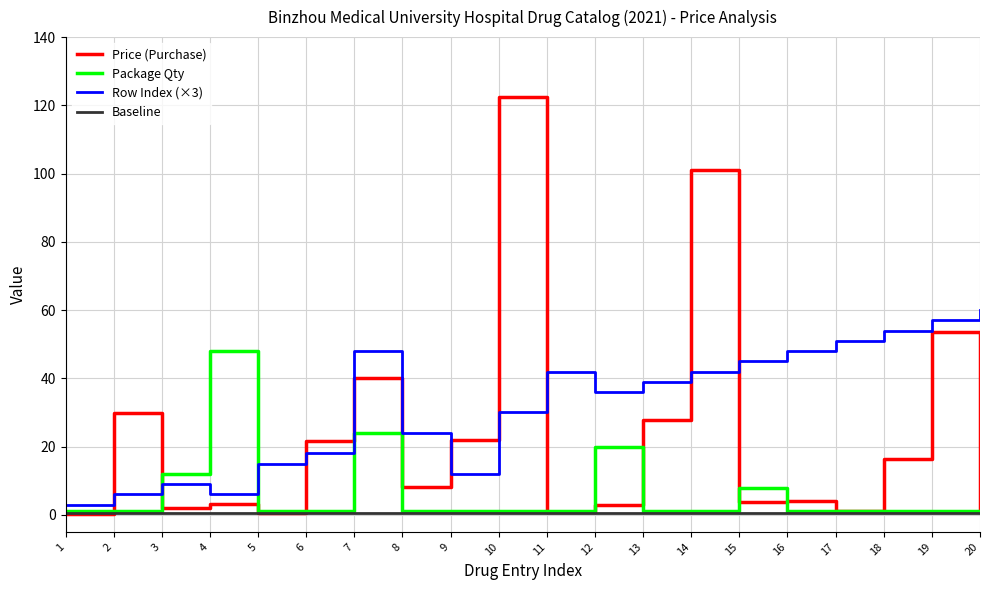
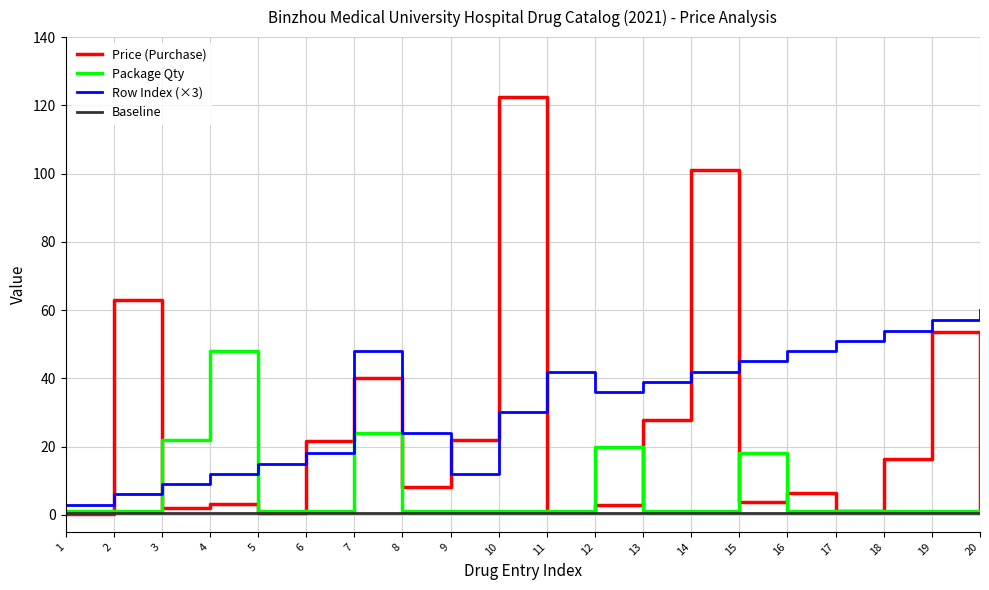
  {
    "Price (Purchase)": {
-     "2": 30,
+     "2": 63,
      "3": 2,
      "4": 3,
      "6": 22,
      "7": 40,
      "8": 8,
      "9": 22,
      "10": 123,
      "12": 3,
      "13": 28,
      "14": 101,
      "15": 4,
-     "16": 4,
+     "16": 7,
      "18": 17,
      "19": 54
    },
    "Package Qty": {
-     "3": 12,
+     "3": 22,
      "4": 48,
      "7": 24,
      "12": 20,
-     "15": 8
+     "15": 18
    },
    "Row Index (×3)": {
      "1": 3,
      "2": 6,
      "3": 9,
-     "4": 6,
+     "4": 12,
      "5": 15,
      "6": 18,
      "7": 48,
      "8": 24,
      "9": 12,
      "10": 30,
      "11": 42,
      "12": 36,
      "13": 39,
      "14": 42,
      "15": 45,
      "16": 48,
      "17": 51,
      "18": 54,
      "19": 57,
      "20": 60
    },
    "Baseline": {
      "3": 1,
      "4": 1,
      "7": 1,
      "12": 1,
      "15": 1
    }
  }
